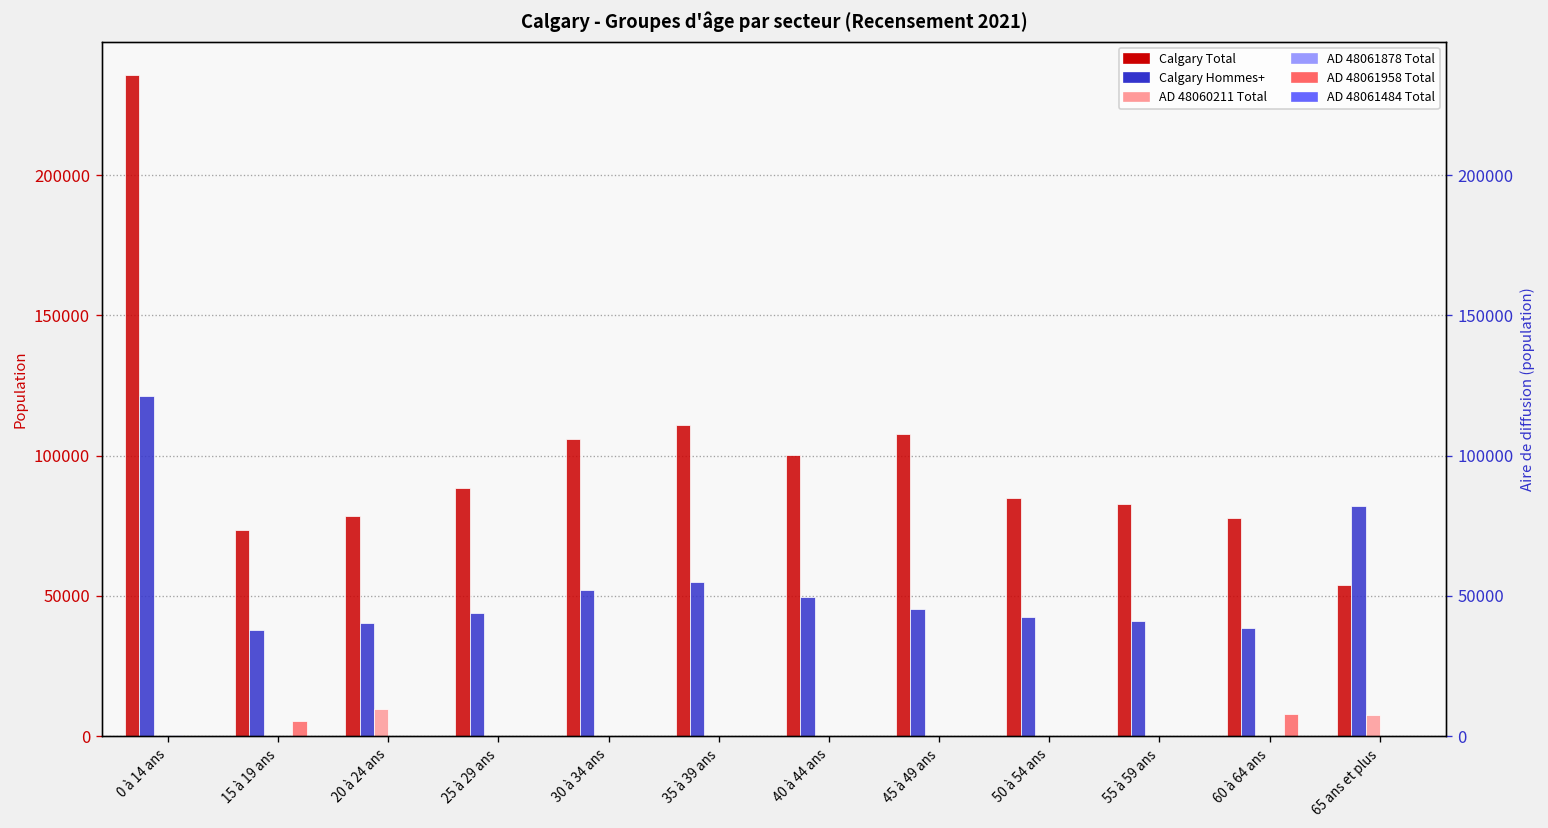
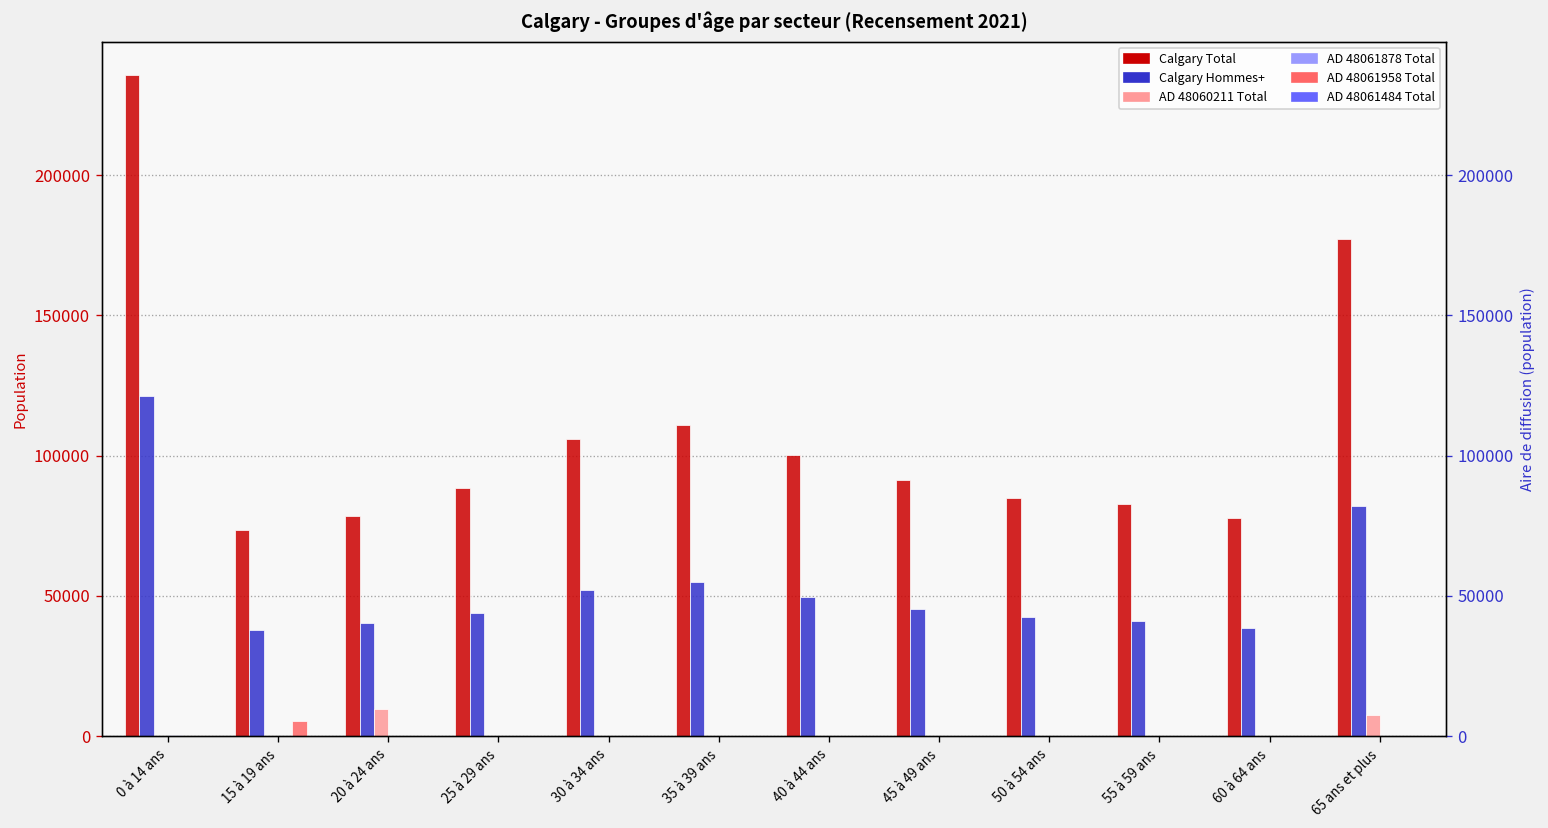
  {
    "Calgary Total": {
      "0 à 14 ans": 236000,
      "15 à 19 ans": 73000,
      "20 à 24 ans": 78000,
      "25 à 29 ans": 88000,
      "30 à 34 ans": 106000,
      "35 à 39 ans": 111000,
      "40 à 44 ans": 100000,
-     "45 à 49 ans": 108000,
+     "45 à 49 ans": 91000,
      "50 à 54 ans": 85000,
      "55 à 59 ans": 83000,
      "60 à 64 ans": 78000,
-     "65 ans et plus": 54000
+     "65 ans et plus": 177000
    },
    "Calgary Hommes+": {
      "0 à 14 ans": 121000,
      "15 à 19 ans": 38000,
      "20 à 24 ans": 40000,
      "25 à 29 ans": 44000,
      "30 à 34 ans": 52000,
      "35 à 39 ans": 55000,
      "40 à 44 ans": 49000,
      "45 à 49 ans": 45000,
      "50 à 54 ans": 43000,
      "55 à 59 ans": 41000,
      "60 à 64 ans": 38000,
      "65 ans et plus": 82000
    },
    "AD 48060211 Total": {
      "20 à 24 ans": 10000,
      "65 ans et plus": 8000
    },
    "AD 48061958 Total": {
      "15 à 19 ans": 5000,
-     "60 à 64 ans": 8000
+     "60 à 64 ans": 0
    }
  }
